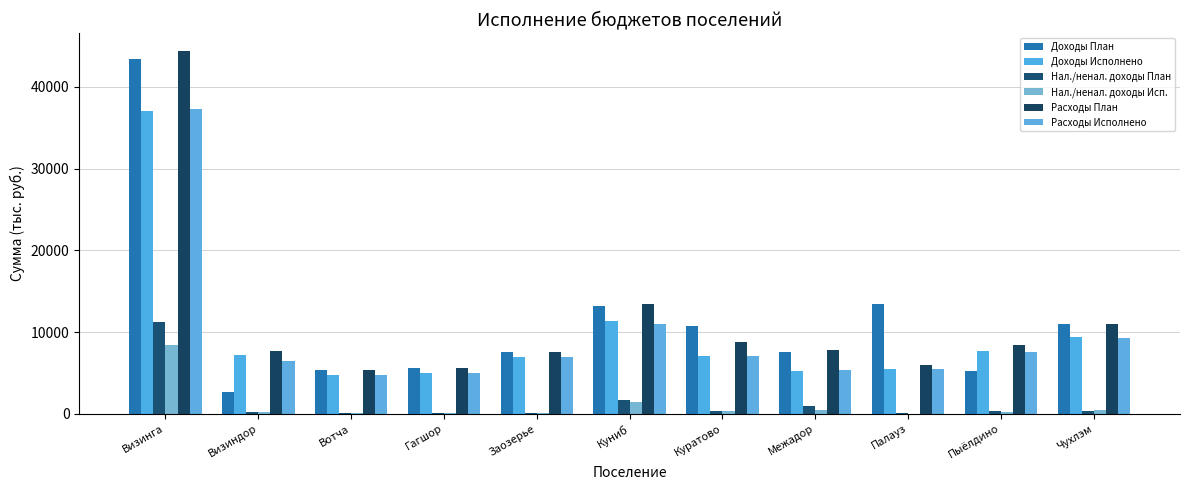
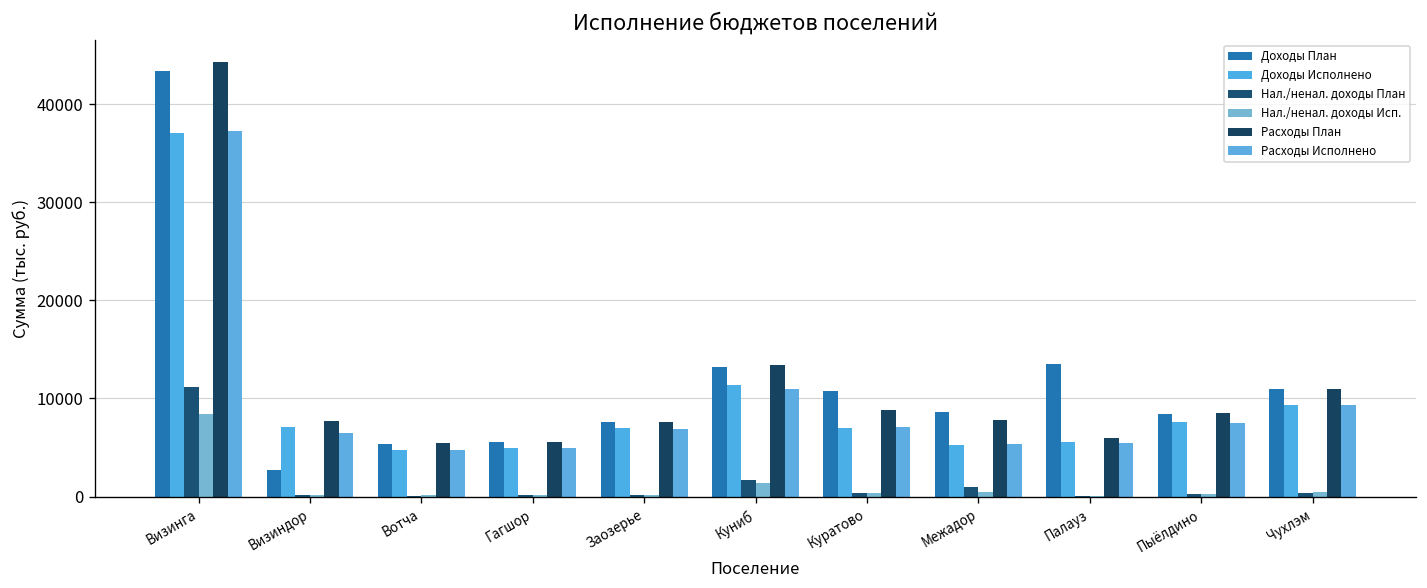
  {
    "Доходы План": {
      "Визинга": 43000,
      "Визиндор": 3000,
      "Вотча": 5000,
      "Гагшор": 6000,
      "Заозерье": 8000,
      "Куниб": 13000,
      "Куратово": 11000,
-     "Межадор": 8000,
+     "Межадор": 9000,
      "Палауз": 13000,
-     "Пыёлдино": 5000,
+     "Пыёлдино": 8000,
      "Чухлэм": 11000
    }
  }
